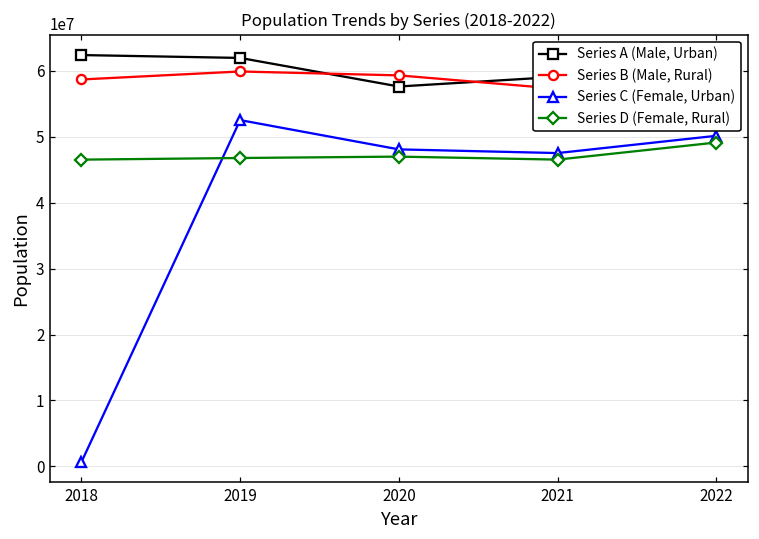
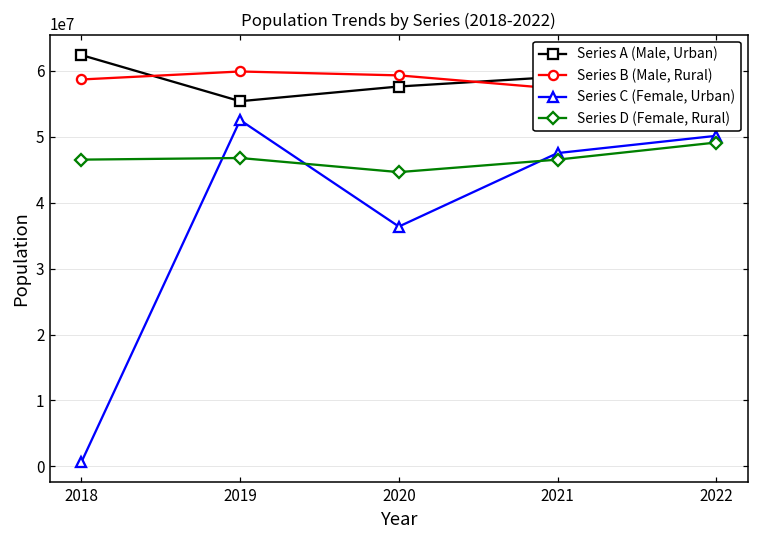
  {
    "Series A (Male, Urban)": {
      "2018": 62000000,
-     "2019": 62000000,
+     "2019": 55000000,
      "2020": 58000000
    },
    "Series B (Male, Rural)": {
      "2018": 59000000,
      "2019": 60000000,
      "2020": 59000000
    },
    "Series C (Female, Urban)": {
      "2018": 1000000,
      "2019": 53000000,
-     "2020": 48000000,
+     "2020": 36000000,
      "2021": 48000000,
      "2022": 50000000
    },
    "Series D (Female, Rural)": {
      "2018": 47000000,
      "2019": 47000000,
-     "2020": 47000000,
+     "2020": 45000000,
      "2021": 47000000,
      "2022": 49000000
    }
  }
